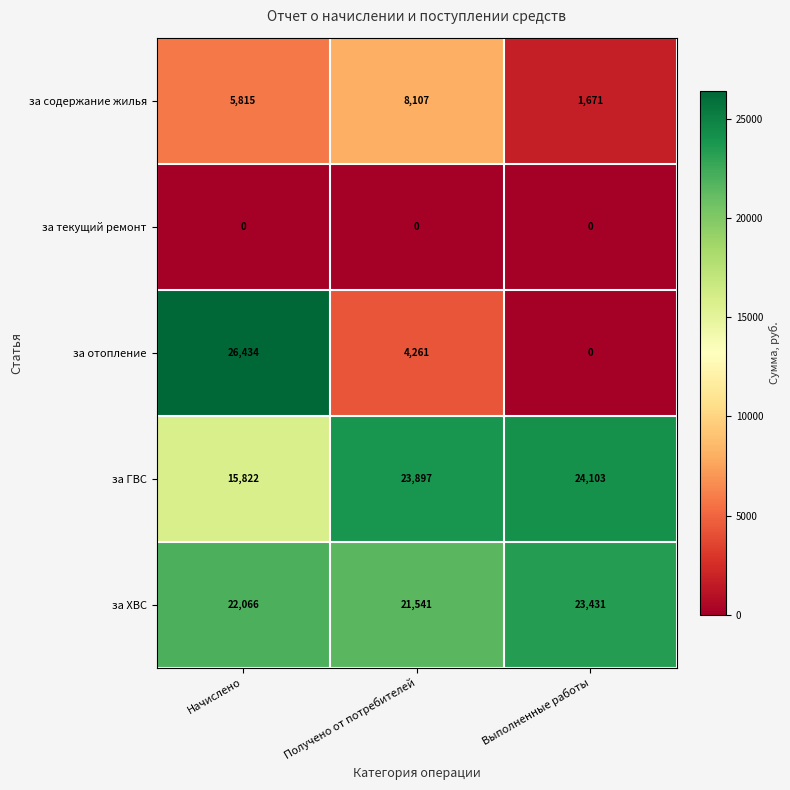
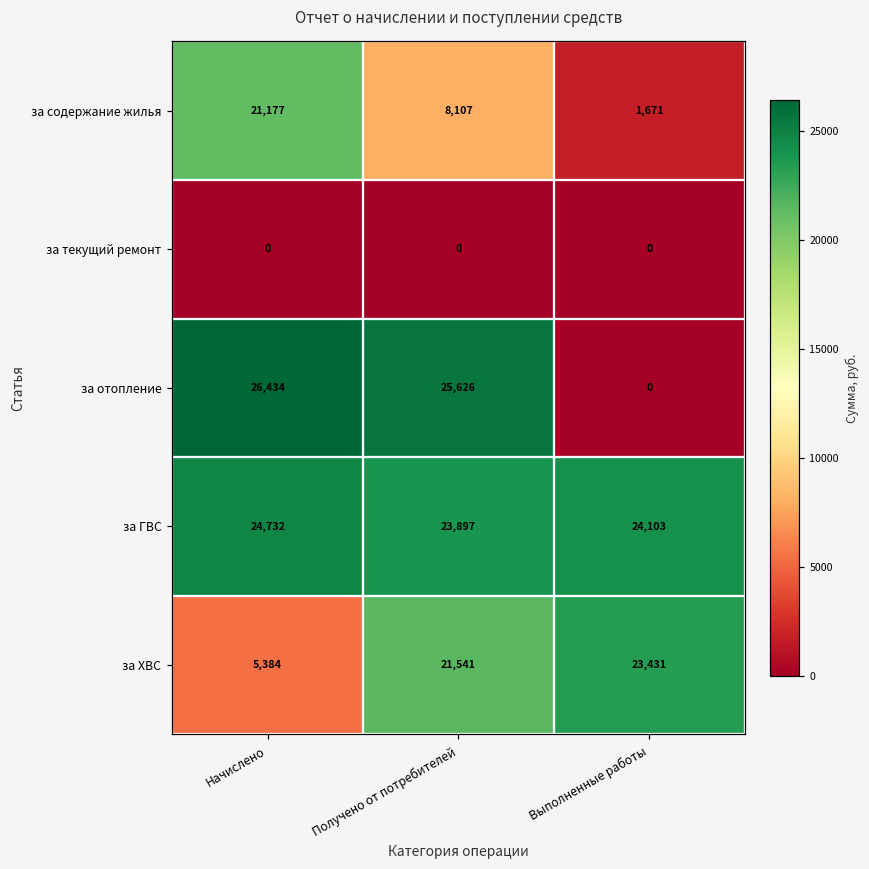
  {
    "за содержание жилья": {
-     "Начислено": "5,815",
+     "Начислено": "21,177",
      "Получено от потребителей": "8,107",
      "Выполненные работы": "1,671"
    },
    "за текущий ремонт": {
      "Начислено": "0",
      "Получено от потребителей": "0",
      "Выполненные работы": "0"
    },
    "за отопление": {
      "Начислено": "26,434",
-     "Получено от потребителей": "4,261",
+     "Получено от потребителей": "25,626",
      "Выполненные работы": "0"
    },
    "за ГВС": {
-     "Начислено": "15,822",
+     "Начислено": "24,732",
      "Получено от потребителей": "23,897",
      "Выполненные работы": "24,103"
    },
    "за ХВС": {
-     "Начислено": "22,066",
+     "Начислено": "5,384",
      "Получено от потребителей": "21,541",
      "Выполненные работы": "23,431"
    }
  }
